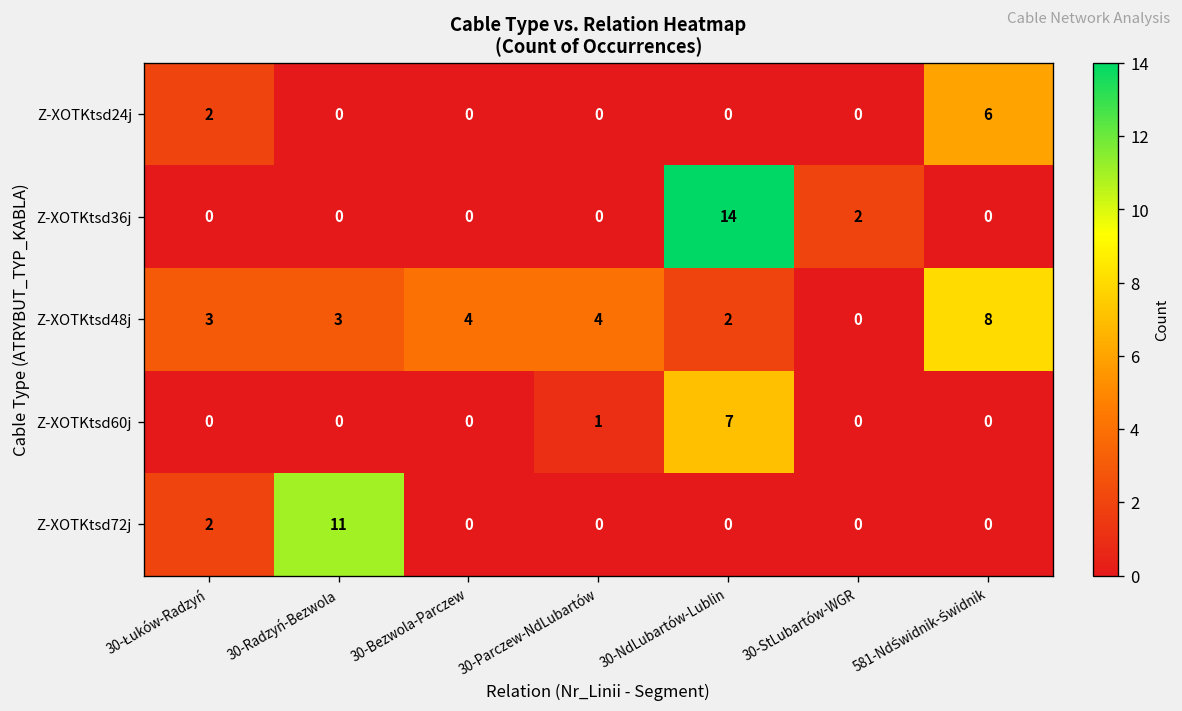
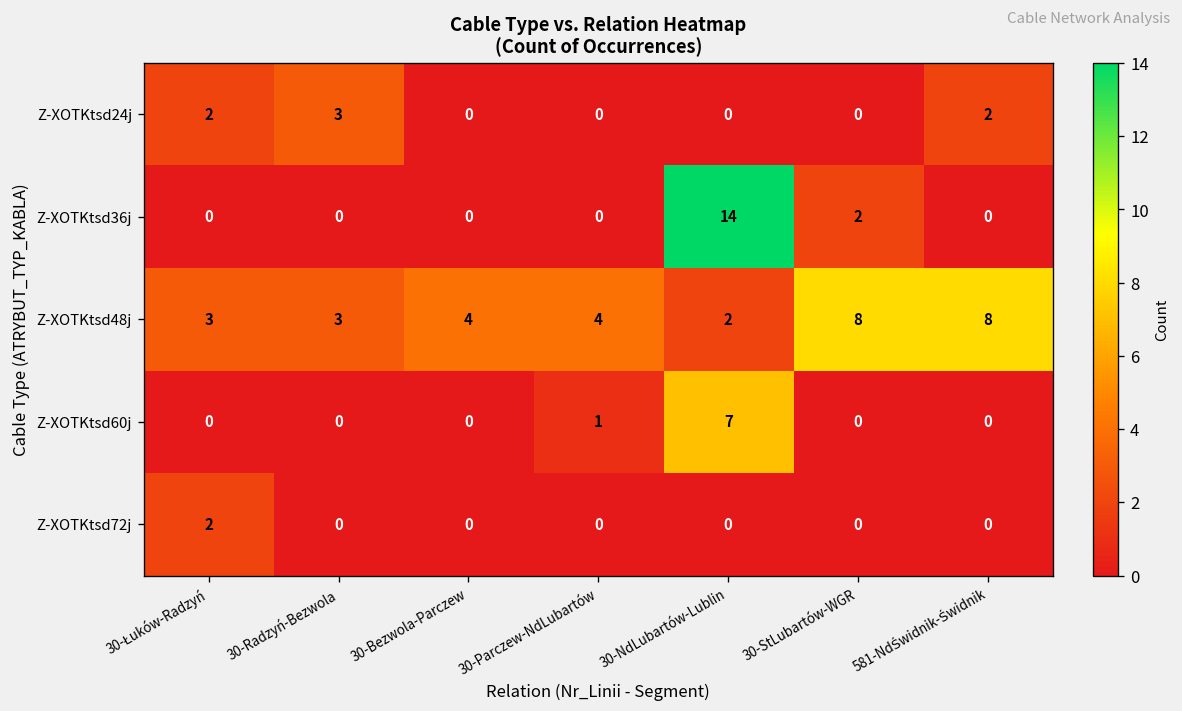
  {
    "Z-XOTKtsd24j": {
      "30-Łuków-Radzyń": 2,
-     "30-Radzyń-Bezwola": 0,
+     "30-Radzyń-Bezwola": 3,
      "30-Bezwola-Parczew": 0,
      "30-Parczew-NdLubartów": 0,
      "30-NdLubartów-Lublin": 0,
      "30-StLubartów-WGR": 0,
-     "581-NdŚwidnik-Świdnik": 6
+     "581-NdŚwidnik-Świdnik": 2
    },
    "Z-XOTKtsd36j": {
      "30-Łuków-Radzyń": 0,
      "30-Radzyń-Bezwola": 0,
      "30-Bezwola-Parczew": 0,
      "30-Parczew-NdLubartów": 0,
      "30-NdLubartów-Lublin": 14,
      "30-StLubartów-WGR": 2,
      "581-NdŚwidnik-Świdnik": 0
    },
    "Z-XOTKtsd48j": {
      "30-Łuków-Radzyń": 3,
      "30-Radzyń-Bezwola": 3,
      "30-Bezwola-Parczew": 4,
      "30-Parczew-NdLubartów": 4,
      "30-NdLubartów-Lublin": 2,
-     "30-StLubartów-WGR": 0,
+     "30-StLubartów-WGR": 8,
      "581-NdŚwidnik-Świdnik": 8
    },
    "Z-XOTKtsd60j": {
      "30-Łuków-Radzyń": 0,
      "30-Radzyń-Bezwola": 0,
      "30-Bezwola-Parczew": 0,
      "30-Parczew-NdLubartów": 1,
      "30-NdLubartów-Lublin": 7,
      "30-StLubartów-WGR": 0,
      "581-NdŚwidnik-Świdnik": 0
    },
    "Z-XOTKtsd72j": {
      "30-Łuków-Radzyń": 2,
-     "30-Radzyń-Bezwola": 11,
+     "30-Radzyń-Bezwola": 0,
      "30-Bezwola-Parczew": 0,
      "30-Parczew-NdLubartów": 0,
      "30-NdLubartów-Lublin": 0,
      "30-StLubartów-WGR": 0,
      "581-NdŚwidnik-Świdnik": 0
    }
  }
